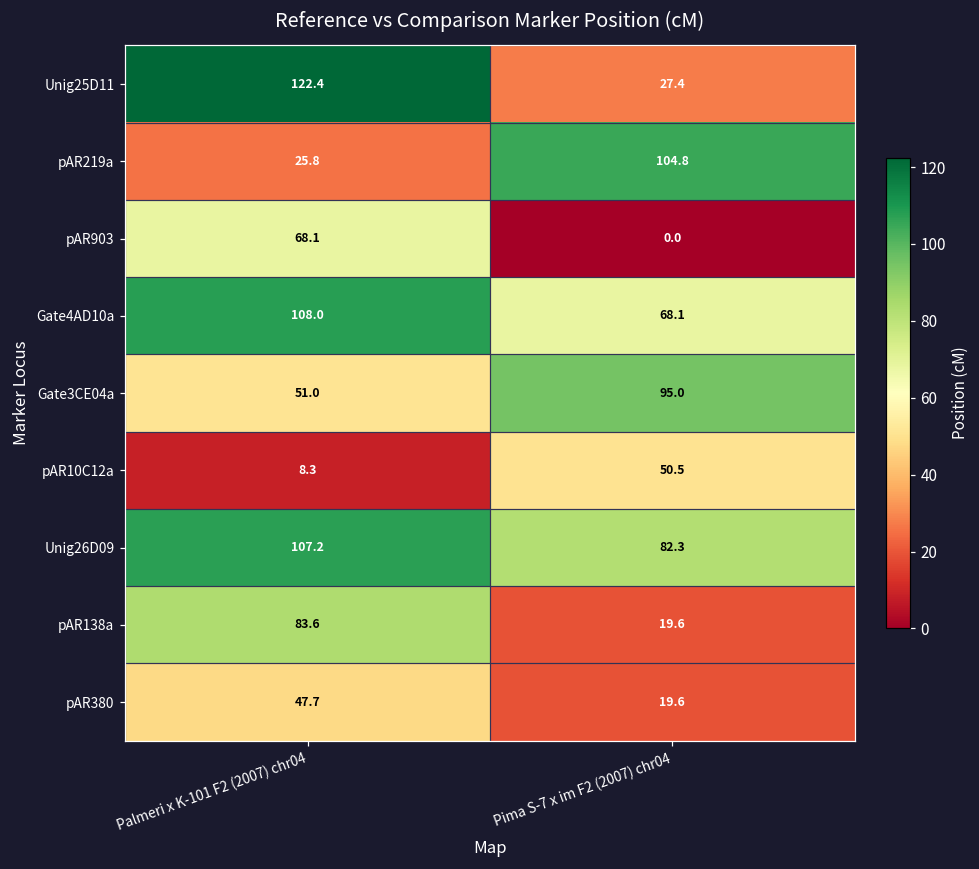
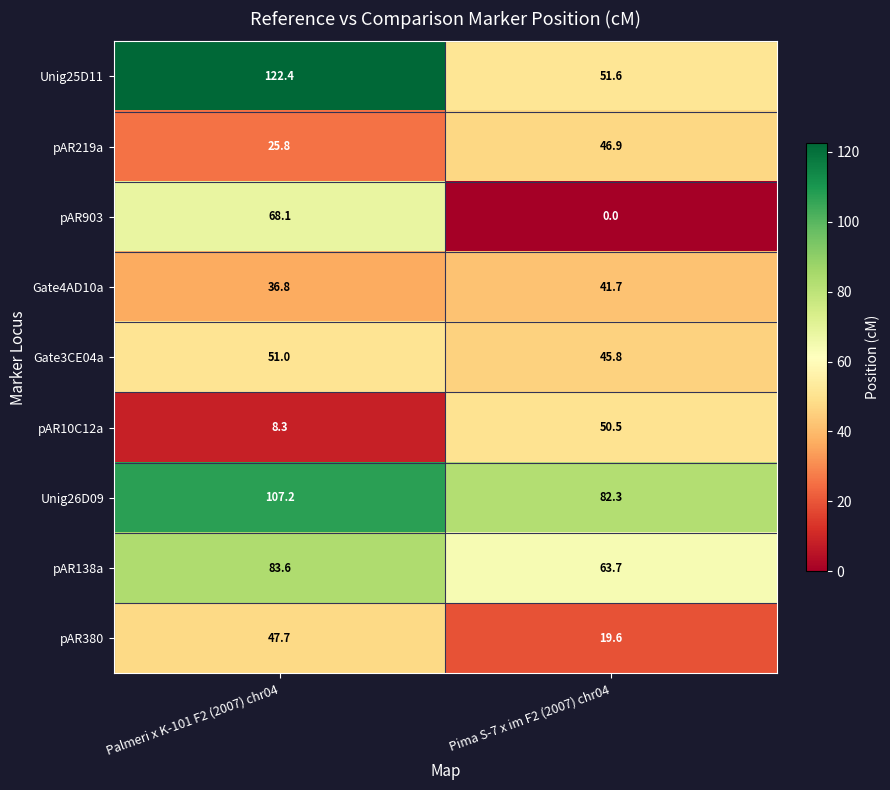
  {
    "Unig25D11": {
      "Palmeri x K-101 F2 (2007) chr04": 122.4,
-     "Pima S-7 x im F2 (2007) chr04": 27.4
+     "Pima S-7 x im F2 (2007) chr04": 51.6
    },
    "pAR219a": {
      "Palmeri x K-101 F2 (2007) chr04": 25.8,
-     "Pima S-7 x im F2 (2007) chr04": 104.8
+     "Pima S-7 x im F2 (2007) chr04": 46.9
    },
    "pAR903": {
      "Palmeri x K-101 F2 (2007) chr04": 68.1,
      "Pima S-7 x im F2 (2007) chr04": 0.0
    },
    "Gate4AD10a": {
-     "Palmeri x K-101 F2 (2007) chr04": 108.0,
-     "Pima S-7 x im F2 (2007) chr04": 68.1
+     "Palmeri x K-101 F2 (2007) chr04": 36.8,
+     "Pima S-7 x im F2 (2007) chr04": 41.7
    },
    "Gate3CE04a": {
      "Palmeri x K-101 F2 (2007) chr04": 51.0,
-     "Pima S-7 x im F2 (2007) chr04": 95.0
+     "Pima S-7 x im F2 (2007) chr04": 45.8
    },
    "pAR10C12a": {
      "Palmeri x K-101 F2 (2007) chr04": 8.3,
      "Pima S-7 x im F2 (2007) chr04": 50.5
    },
    "Unig26D09": {
      "Palmeri x K-101 F2 (2007) chr04": 107.2,
      "Pima S-7 x im F2 (2007) chr04": 82.3
    },
    "pAR138a": {
      "Palmeri x K-101 F2 (2007) chr04": 83.6,
-     "Pima S-7 x im F2 (2007) chr04": 19.6
+     "Pima S-7 x im F2 (2007) chr04": 63.7
    },
    "pAR380": {
      "Palmeri x K-101 F2 (2007) chr04": 47.7,
      "Pima S-7 x im F2 (2007) chr04": 19.6
    }
  }
